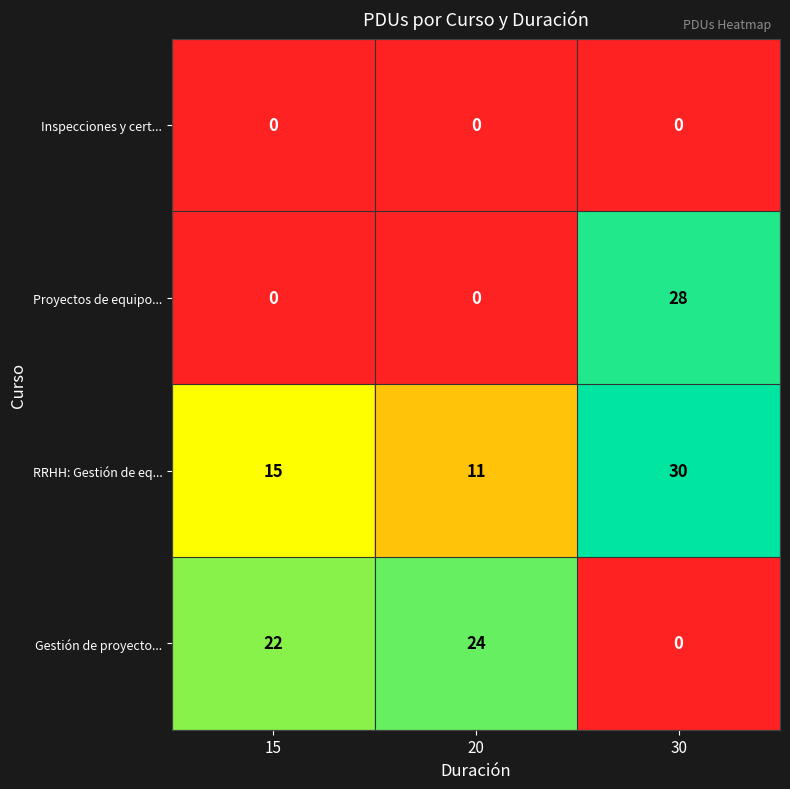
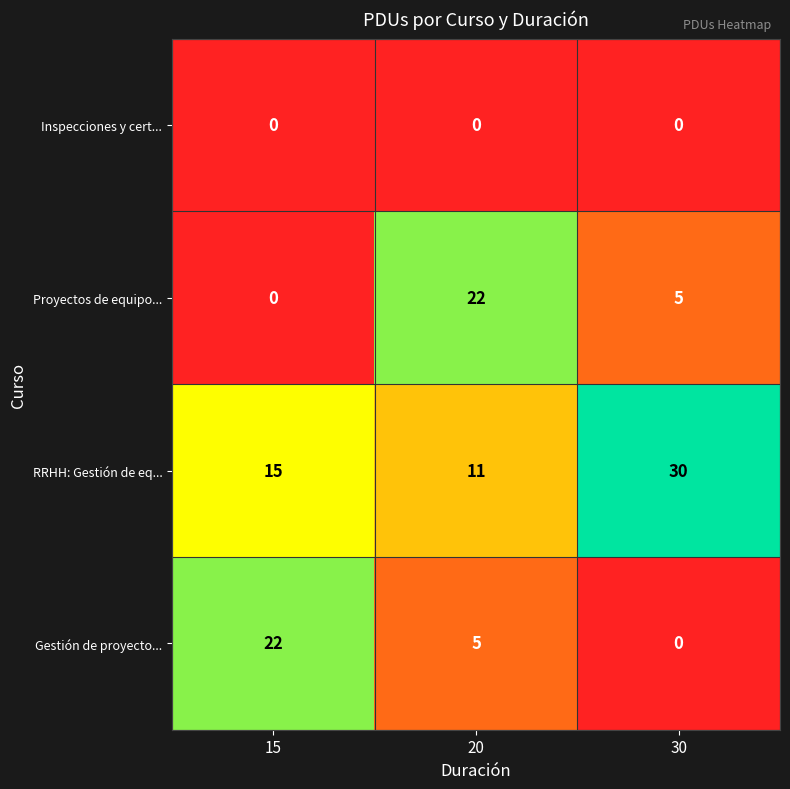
  {
    "Inspecciones y cert...": {
      "15": 0,
      "20": 0,
      "30": 0
    },
    "Proyectos de equipo...": {
      "15": 0,
-     "20": 0,
-     "30": 28
+     "20": 22,
+     "30": 5
    },
    "RRHH: Gestión de eq...": {
      "15": 15,
      "20": 11,
      "30": 30
    },
    "Gestión de proyecto...": {
      "15": 22,
-     "20": 24,
+     "20": 5,
      "30": 0
    }
  }
